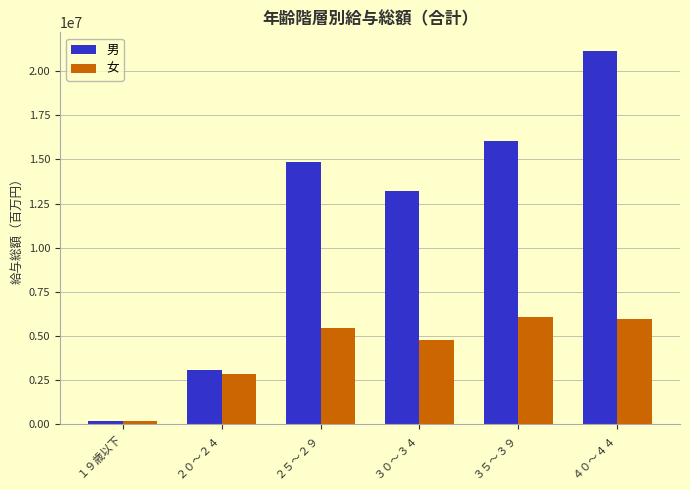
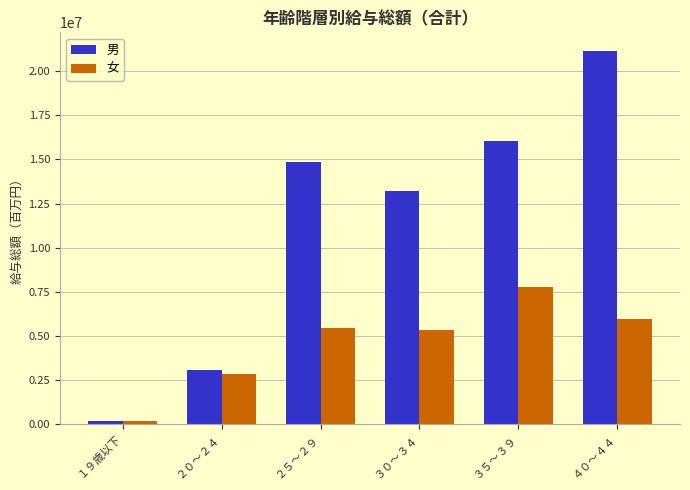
  {
    "男": {
      "１９歳以下": 200000,
      "２０～２４": 3000000,
      "２５～２９": 14800000,
      "３０～３４": 13200000,
      "３５～３９": 16100000,
      "４０～４４": 21200000
    },
    "女": {
      "１９歳以下": 200000,
      "２０～２４": 2900000,
      "２５～２９": 5500000,
-     "３０～３４": 4800000,
-     "３５～３９": 6000000,
+     "３０～３４": 5300000,
+     "３５～３９": 7800000,
      "４０～４４": 5900000
    }
  }
